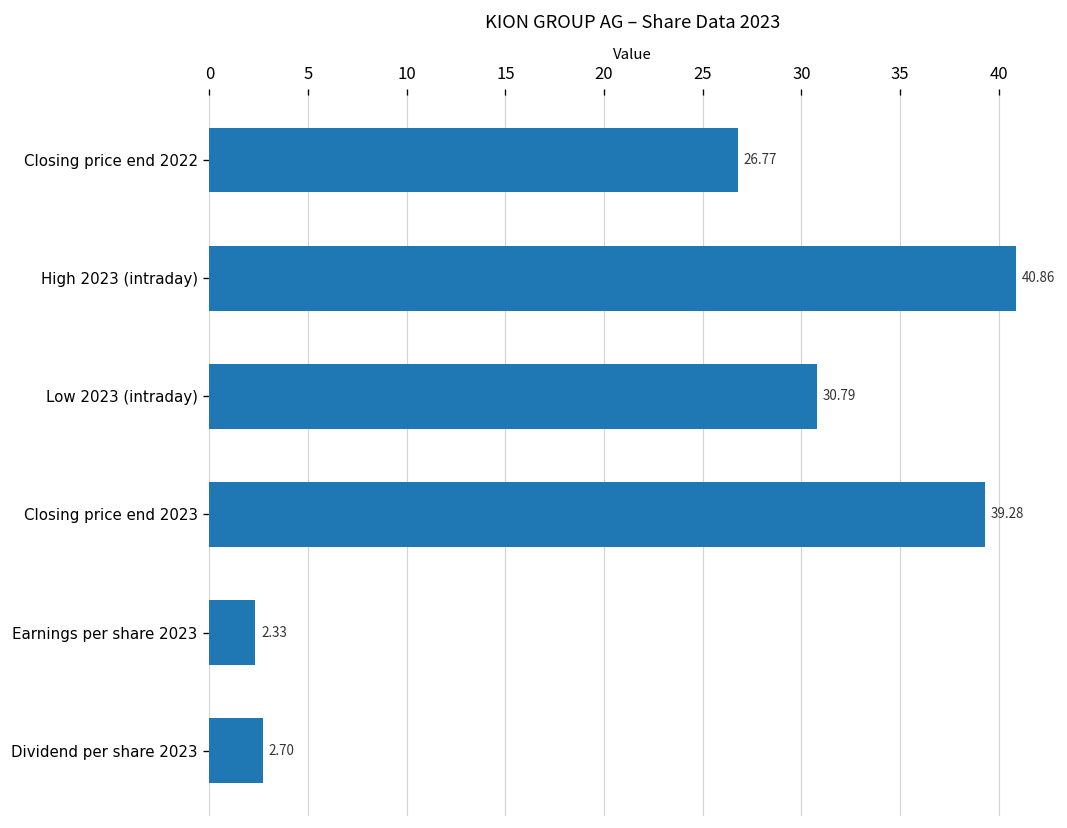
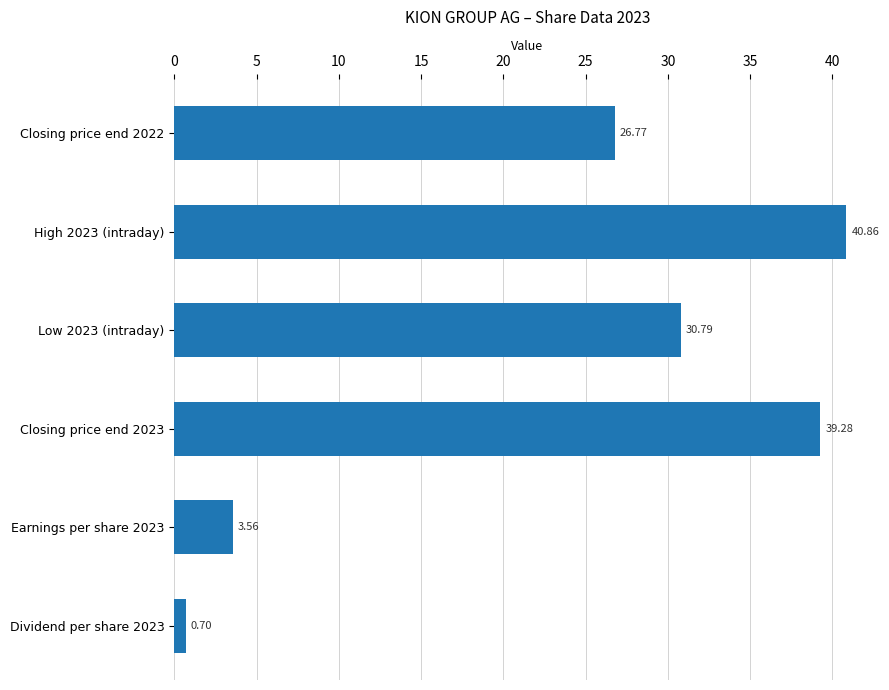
  {
    "Closing price end 2022": 26.77,
    "High 2023 (intraday)": 40.86,
    "Low 2023 (intraday)": 30.79,
    "Closing price end 2023": 39.28,
-   "Earnings per share 2023": 2.33,
-   "Dividend per share 2023": 2.70
+   "Earnings per share 2023": 3.56,
+   "Dividend per share 2023": 0.70
  }
